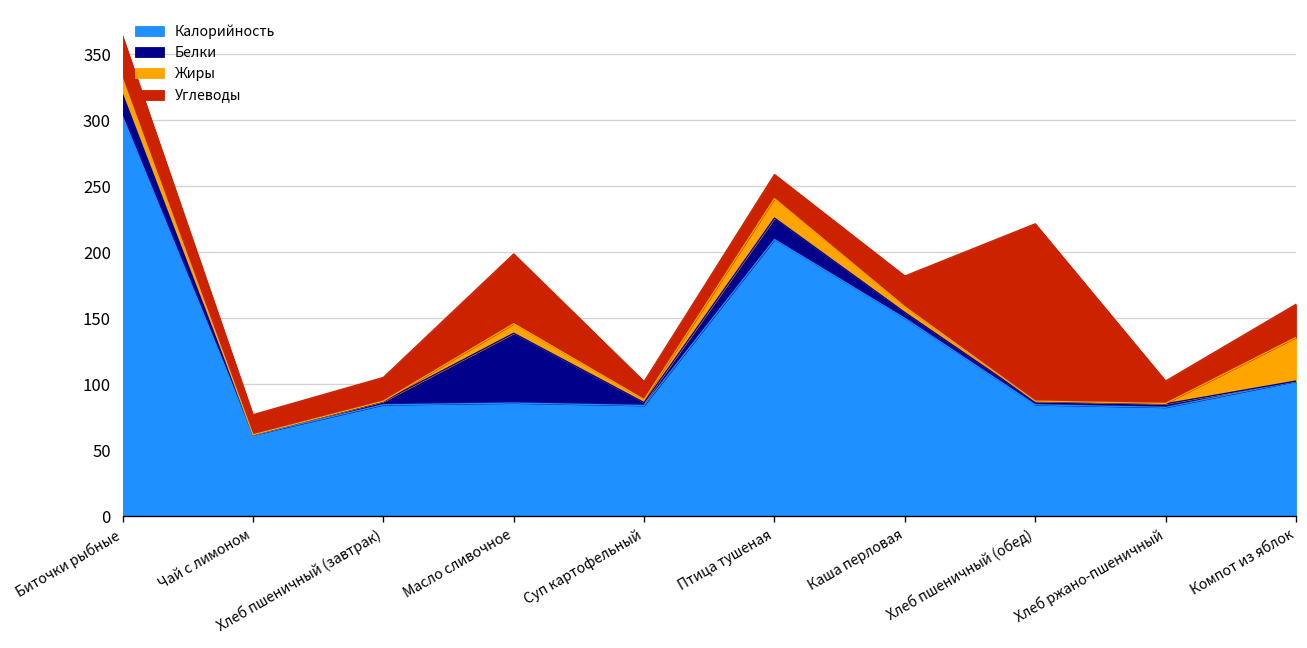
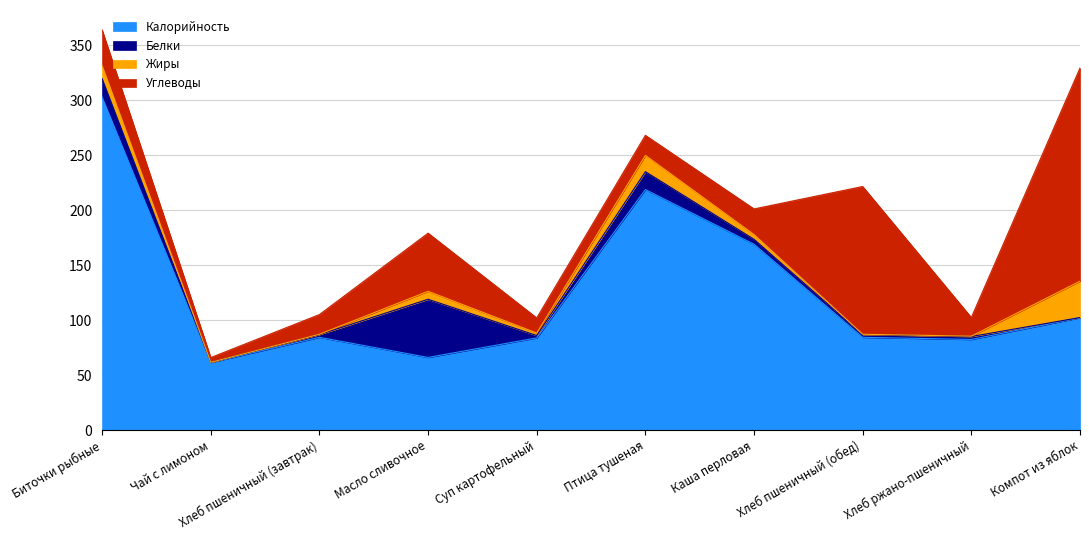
  {
    "Калорийность": {
      "Биточки рыбные": 303,
      "Хлеб пшеничный (завтрак)": 84,
-     "Масло сливочное": 86,
-     "Птица тушеная": 210,
-     "Каша перловая": 150,
+     "Масло сливочное": 66,
+     "Птица тушеная": 219,
+     "Каша перловая": 169,
      "Хлеб пшеничный (обед)": 84,
      "Хлеб ржано-пшеничный": 82
    },
    "Белки": {
      "Биточки рыбные": 320
    },
    "Жиры": {
      "Биточки рыбные": 332,
      "Компот из яблок": 135
    },
    "Углеводы": {
      "Биточки рыбные": 32,
-     "Чай с лимоном": 15,
+     "Чай с лимоном": 4,
      "Хлеб пшеничный (завтрак)": 18,
      "Масло сливочное": 53,
      "Суп картофельный": 14,
      "Птица тушеная": 18,
      "Каша перловая": 23,
      "Хлеб пшеничный (обед)": 134,
      "Хлеб ржано-пшеничный": 17,
-     "Компот из яблок": 25
+     "Компот из яблок": 194
    }
  }
